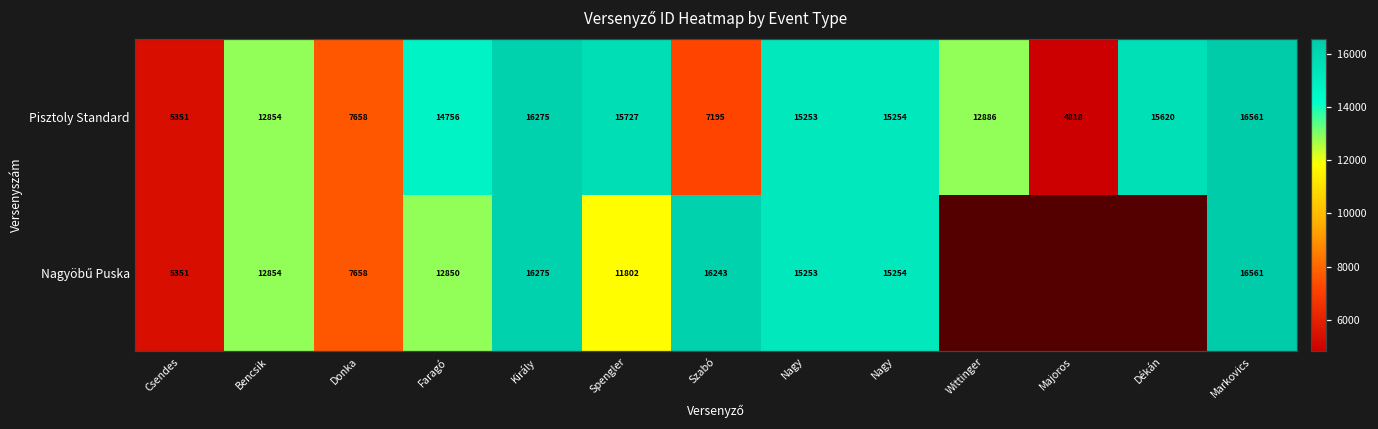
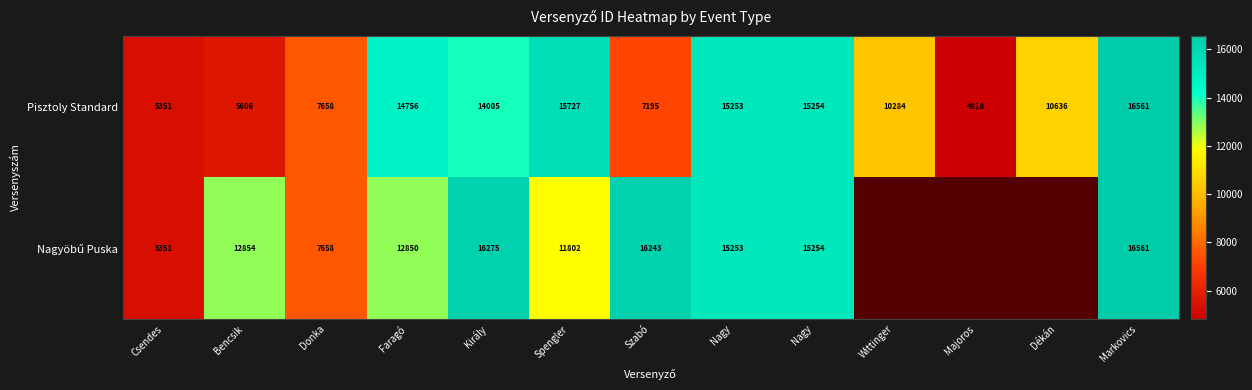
  {
    "Pisztoly Standard": {
      "Csendes": 5351,
-     "Bencsik": 12854,
+     "Bencsik": 5606,
      "Donka": 7658,
      "Faragó": 14756,
-     "Király": 16275,
+     "Király": 14005,
      "Spengler": 15727,
      "Szabó": 7195,
-     "Wittinger": 12886,
+     "Wittinger": 10284,
      "Majoros": 4818,
-     "Dékán": 15620,
+     "Dékán": 10636,
      "Markovics": 16561
    },
    "Nagyöbű Puska": {
      "Csendes": 5351,
      "Bencsik": 12854,
      "Donka": 7658,
      "Faragó": 12850,
      "Király": 16275,
      "Spengler": 11802,
      "Szabó": 16243,
      "Markovics": 16561
    }
  }
